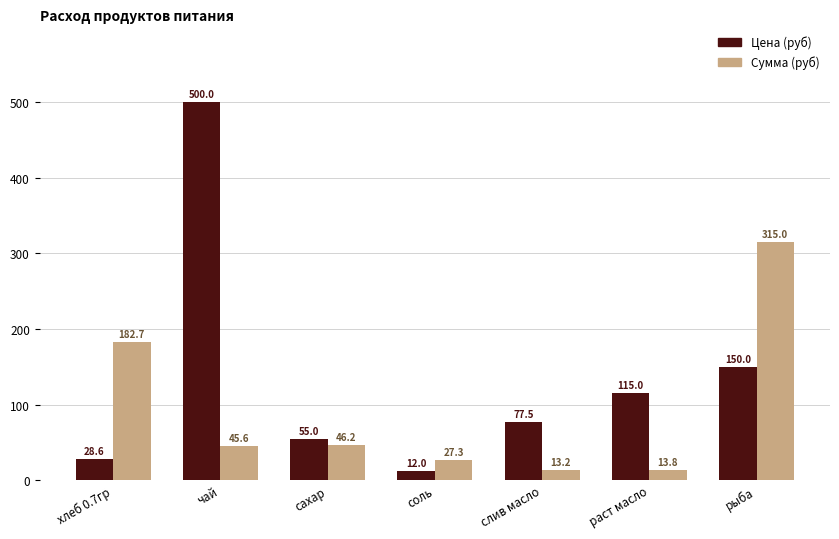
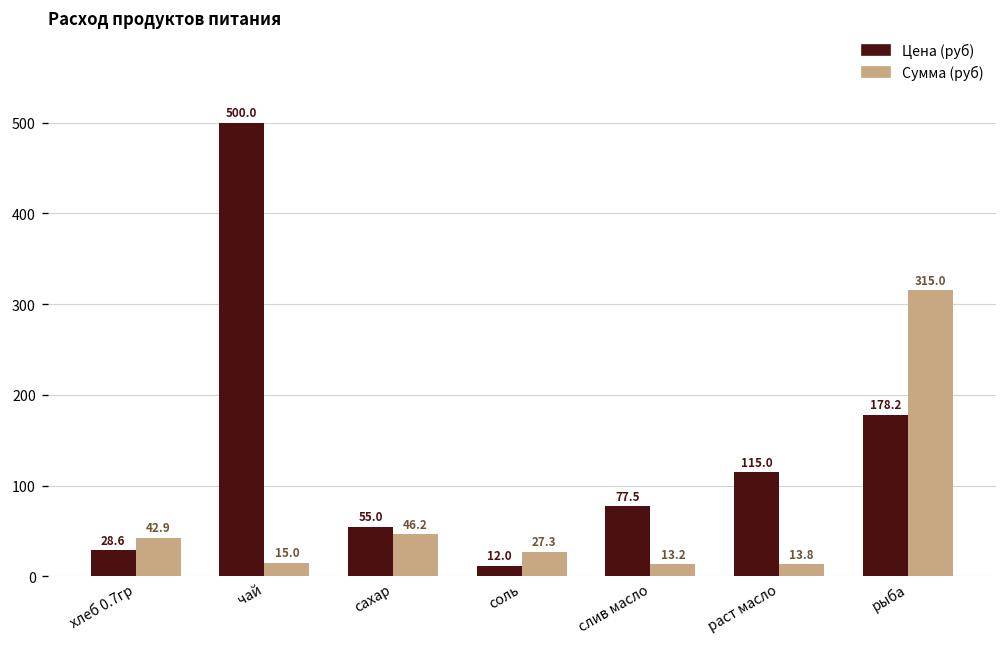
  {
    "Цена (руб)": {
      "хлеб 0.7гр": 28.6,
      "чай": 500.0,
      "сахар": 55.0,
      "соль": 12.0,
      "слив масло": 77.5,
      "раст масло": 115.0,
-     "рыба": 150.0
+     "рыба": 178.2
    },
    "Сумма (руб)": {
-     "хлеб 0.7гр": 182.7,
-     "чай": 45.6,
+     "хлеб 0.7гр": 42.9,
+     "чай": 15.0,
      "сахар": 46.2,
      "соль": 27.3,
      "слив масло": 13.2,
      "раст масло": 13.8,
      "рыба": 315.0
    }
  }
